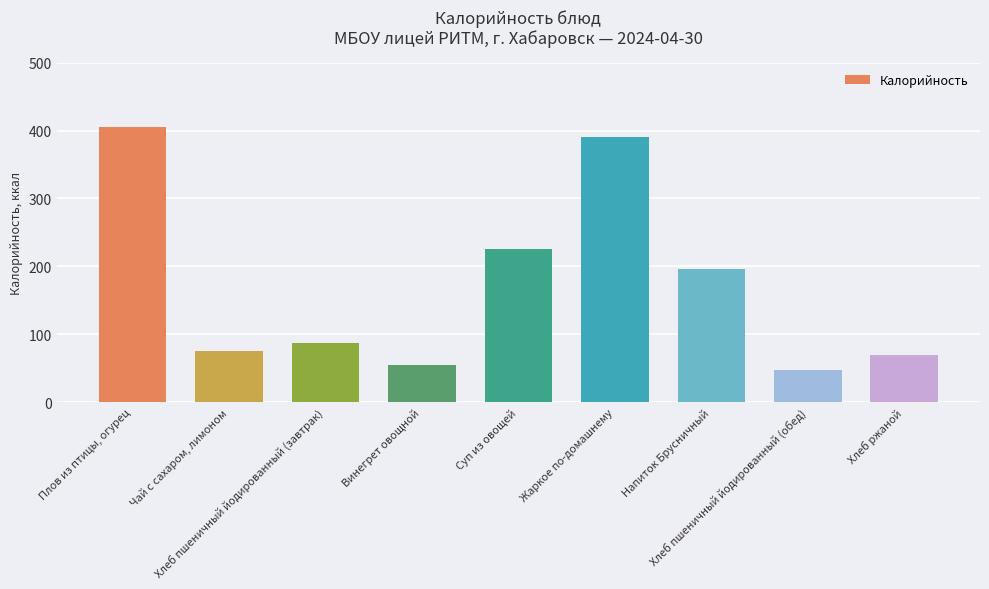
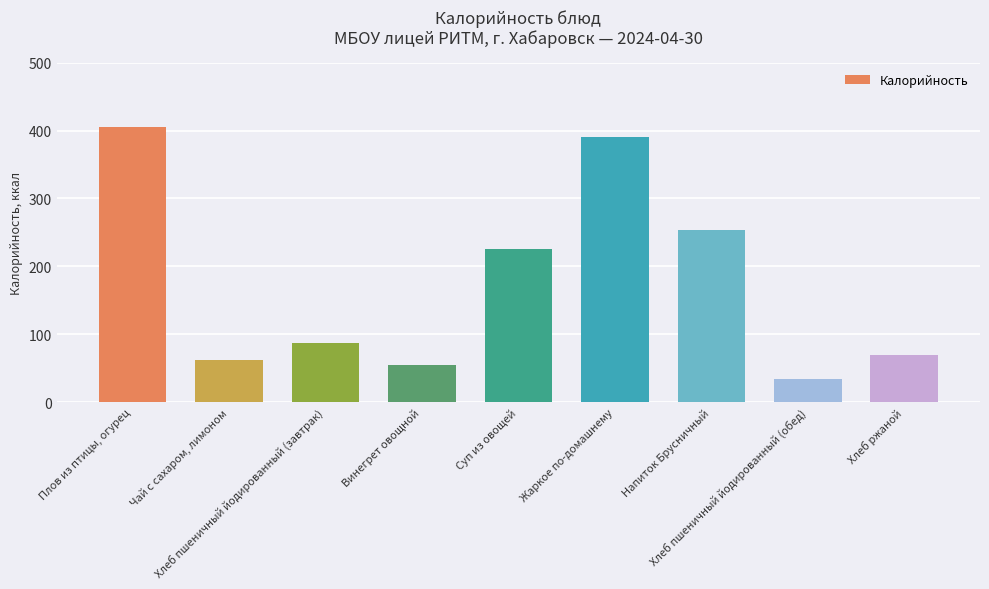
  {
    "Плов из птицы, огурец": 410,
-   "Чай с сахаром, лимоном": 80,
+   "Чай с сахаром, лимоном": 60,
    "Хлеб пшеничный йодированный (завтрак)": 90,
    "Винегрет овощной": 50,
    "Суп из овощей": 230,
    "Жаркое по-домашнему": 390,
-   "Напиток Брусничный": 200,
-   "Хлеб пшеничный йодированный (обед)": 50,
+   "Напиток Брусничный": 250,
+   "Хлеб пшеничный йодированный (обед)": 30,
    "Хлеб ржаной": 70
  }
